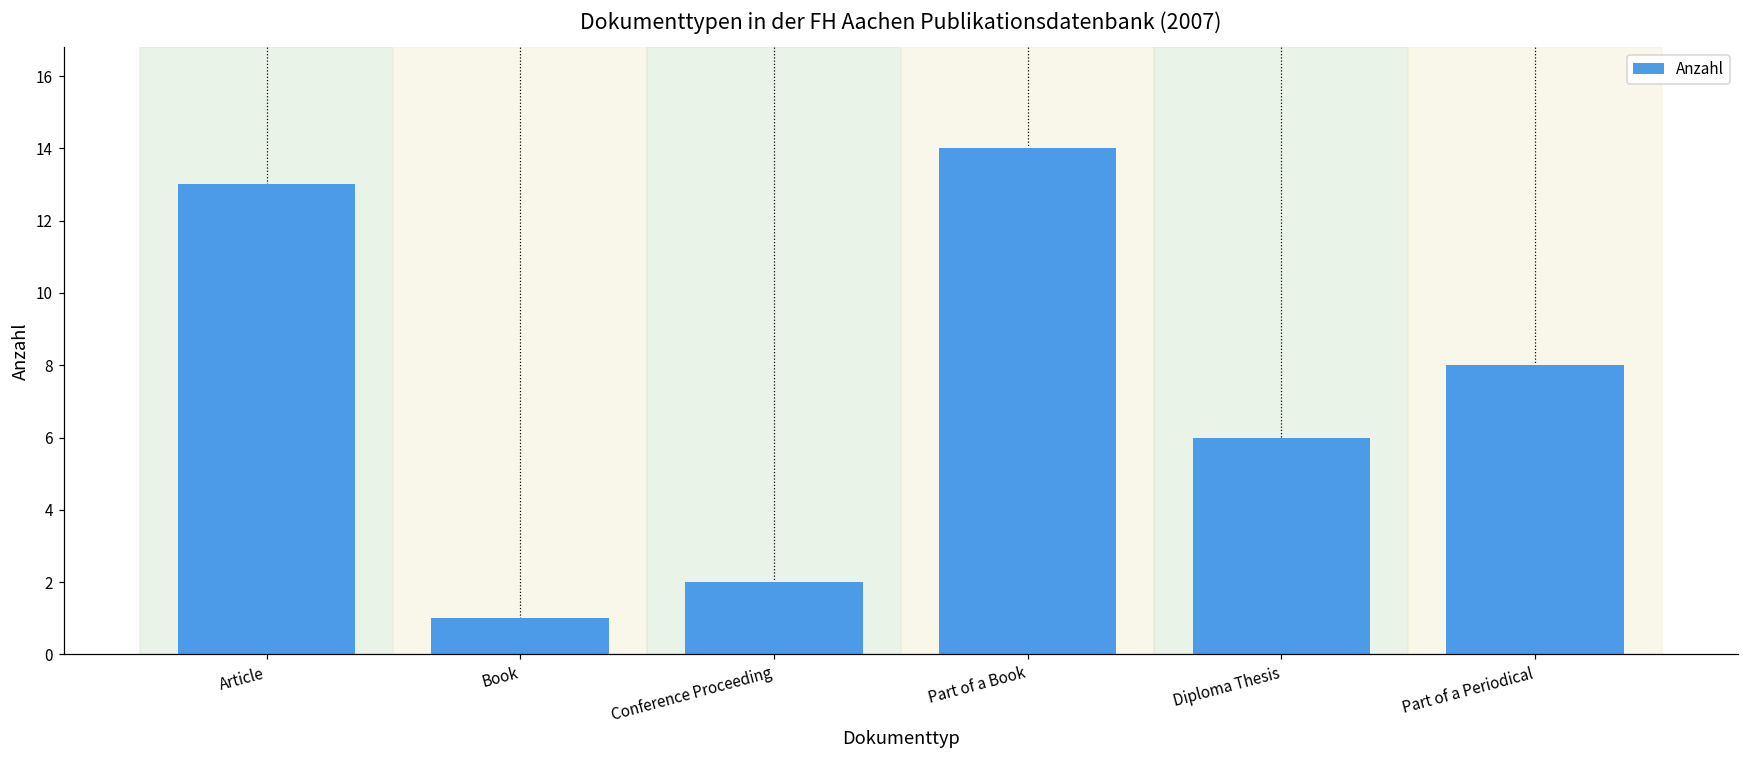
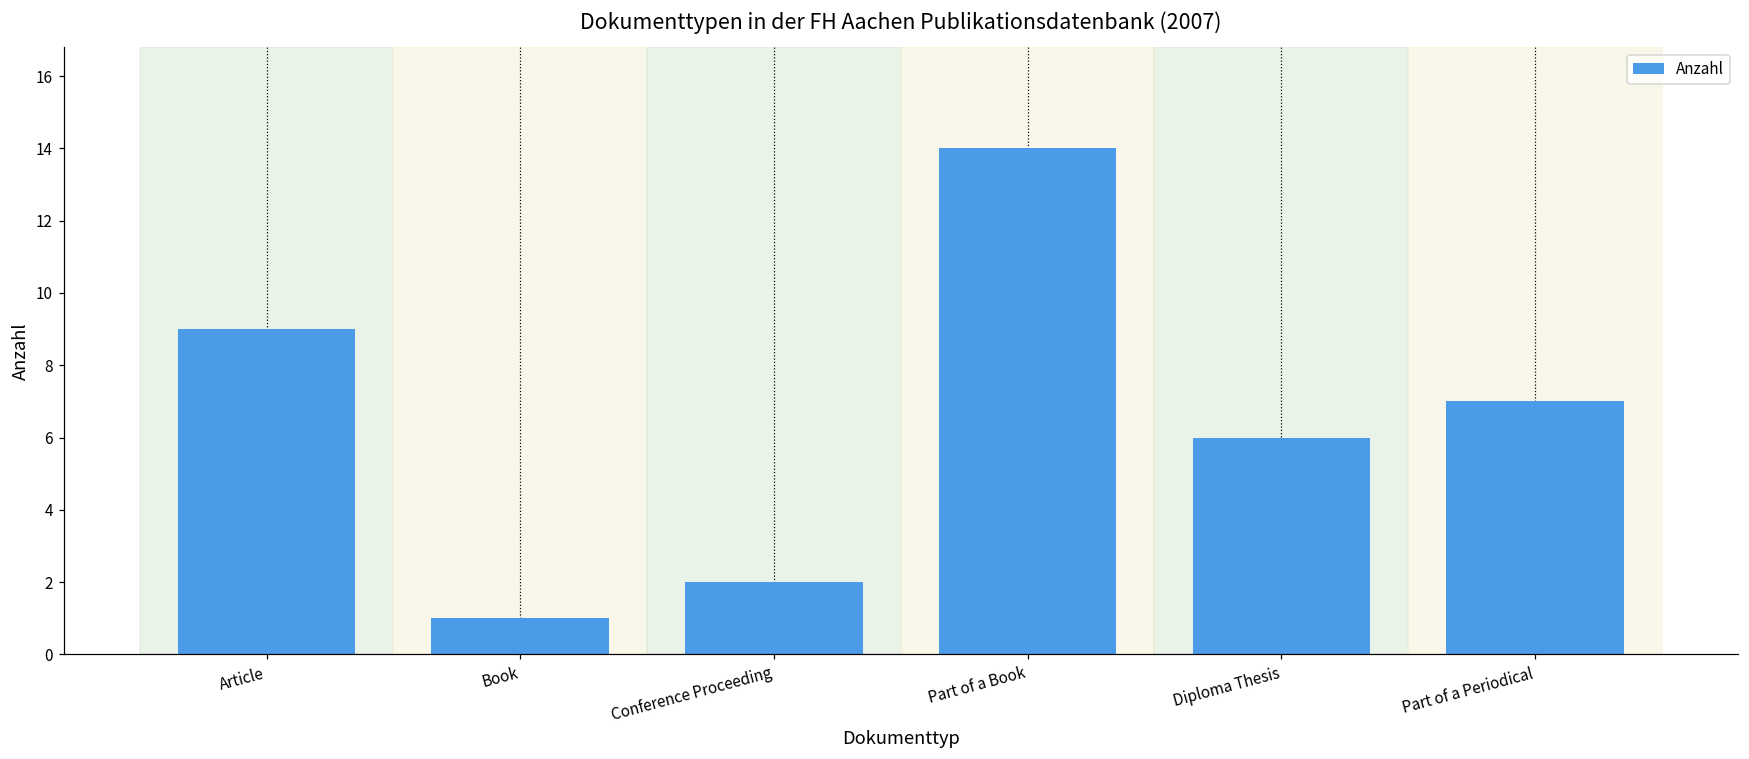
  {
-   "Article": 13,
+   "Article": 9,
    "Book": 1,
    "Conference Proceeding": 2,
    "Part of a Book": 14,
    "Diploma Thesis": 6,
-   "Part of a Periodical": 8
+   "Part of a Periodical": 7
  }
